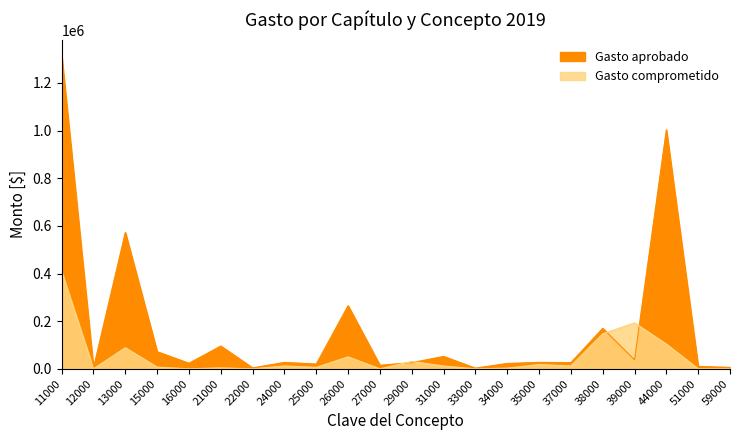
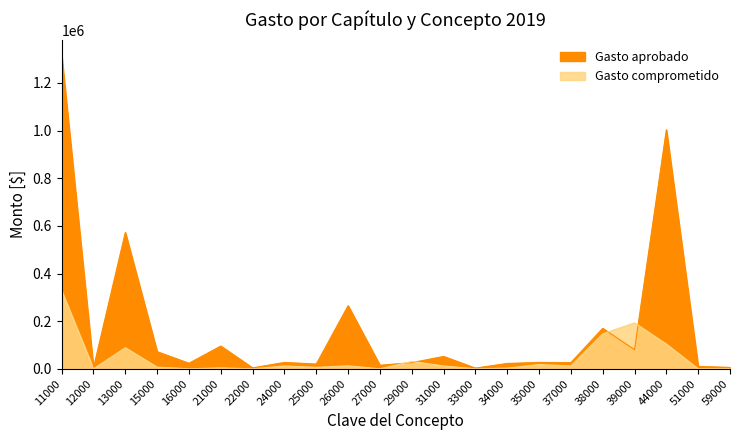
  {
    "Gasto aprobado": {
      "11000": 1320000,
      "13000": 570000,
      "15000": 70000,
      "16000": 20000,
      "21000": 100000,
      "24000": 30000,
      "25000": 20000,
      "26000": 270000,
      "27000": 20000,
      "31000": 50000,
      "34000": 20000,
      "37000": 30000,
      "38000": 170000,
-     "39000": 40000,
+     "39000": 80000,
      "44000": 1000000
    },
    "Gasto comprometido": {
-     "11000": 410000,
+     "11000": 330000,
      "13000": 90000,
      "15000": 10000,
      "16000": 0,
      "21000": 0,
      "24000": 10000,
      "25000": 10000,
-     "26000": 50000,
+     "26000": 10000,
      "27000": 0,
      "31000": 10000,
      "34000": 0,
      "37000": 10000,
      "38000": 150000,
      "39000": 190000,
      "44000": 100000
    }
  }
